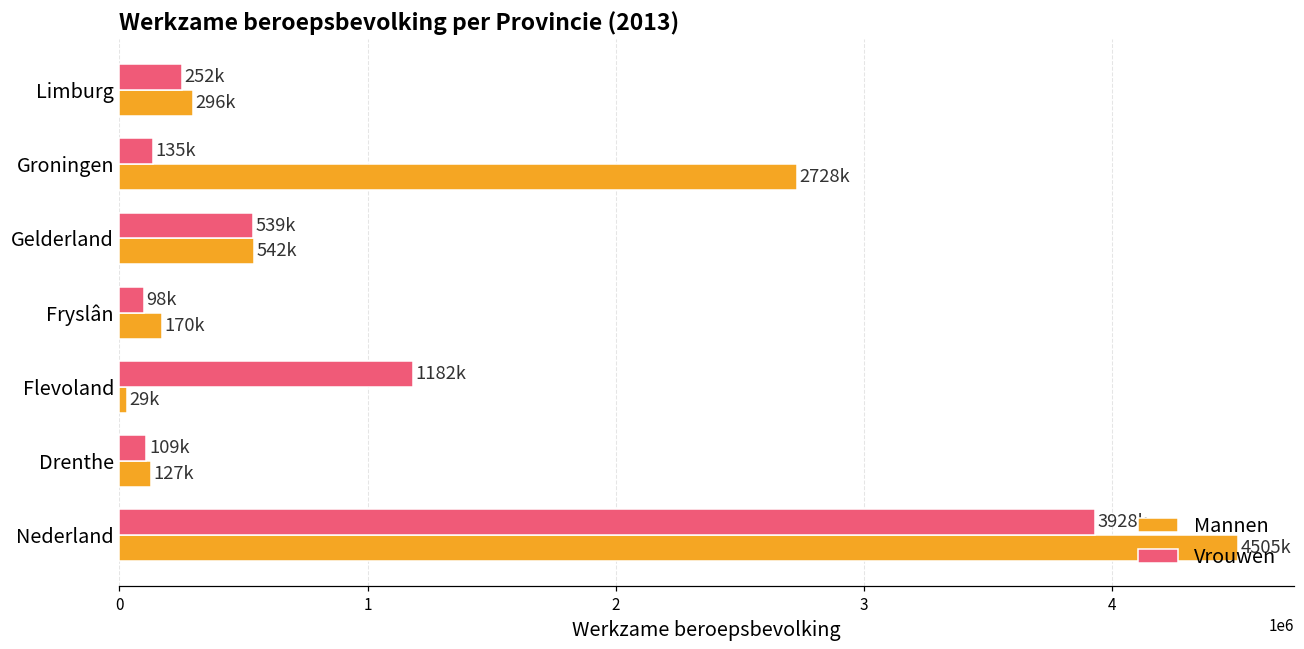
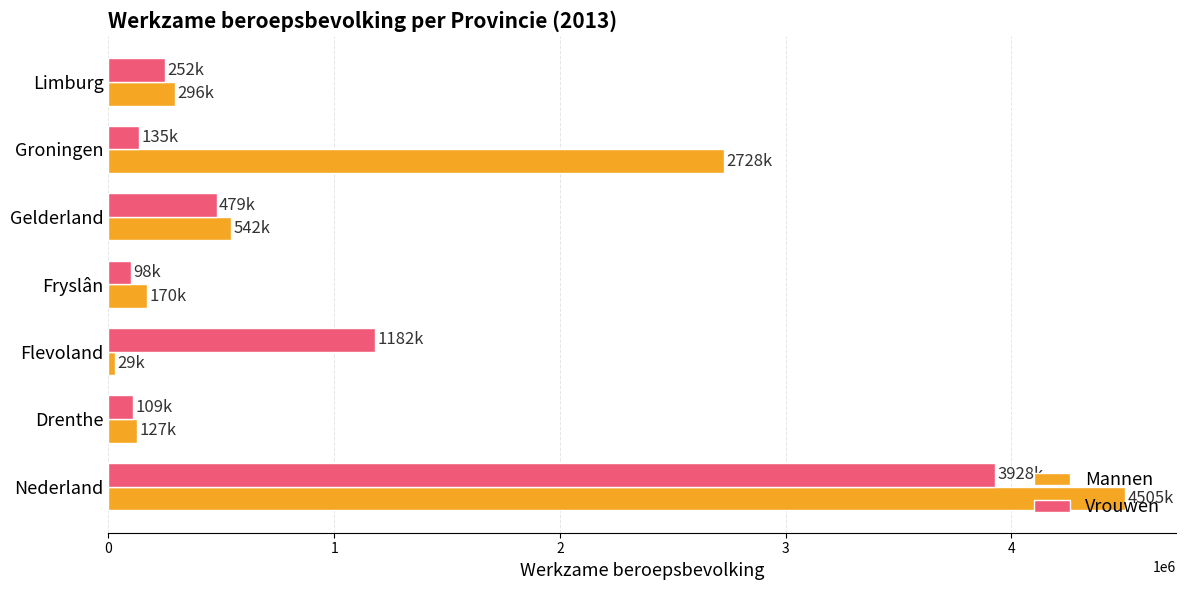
  {
    "Mannen": {
      "Limburg": "296k",
      "Gelderland": "542k",
      "Fryslân": "170k",
      "Flevoland": "29k",
      "Drenthe": "127k",
      "Nederland": "4505k"
    },
    "Vrouwen": {
      "Limburg": "252k",
      "Groningen": "135k",
-     "Gelderland": "539k",
+     "Gelderland": "479k",
      "Flevoland": "1182k",
      "Drenthe": "109k",
      "Nederland": "3928k"
    }
  }
